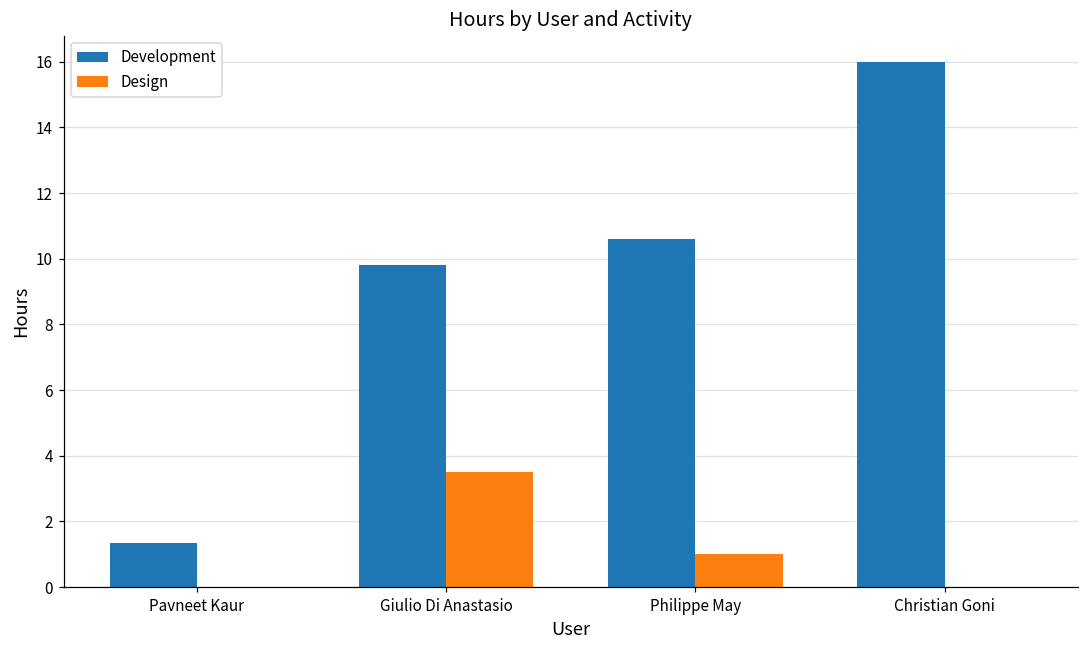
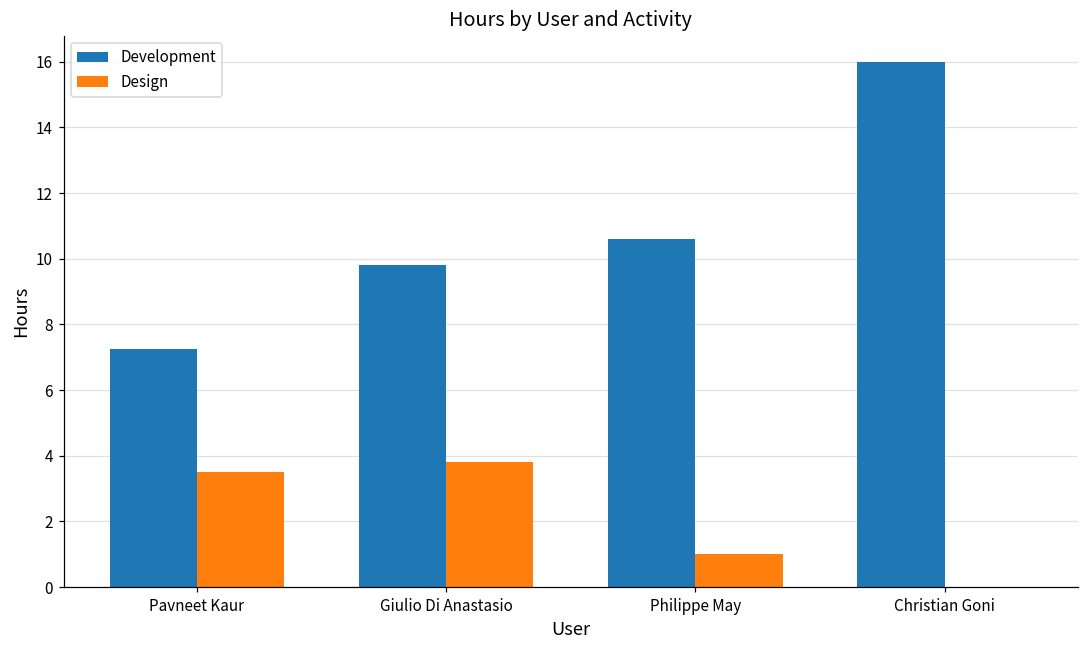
  {
    "Development": {
-     "Pavneet Kaur": 1.3,
+     "Pavneet Kaur": 7.3,
      "Giulio Di Anastasio": 9.8,
      "Philippe May": 10.6,
      "Christian Goni": 16.0
    },
    "Design": {
-     "Pavneet Kaur": 0.0,
-     "Giulio Di Anastasio": 3.5,
+     "Pavneet Kaur": 3.5,
+     "Giulio Di Anastasio": 3.8,
      "Philippe May": 1.0,
      "Christian Goni": 0.0
    }
  }
